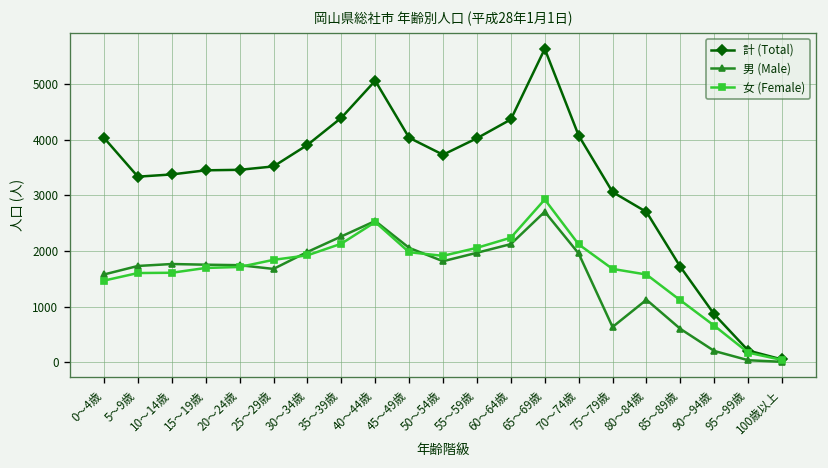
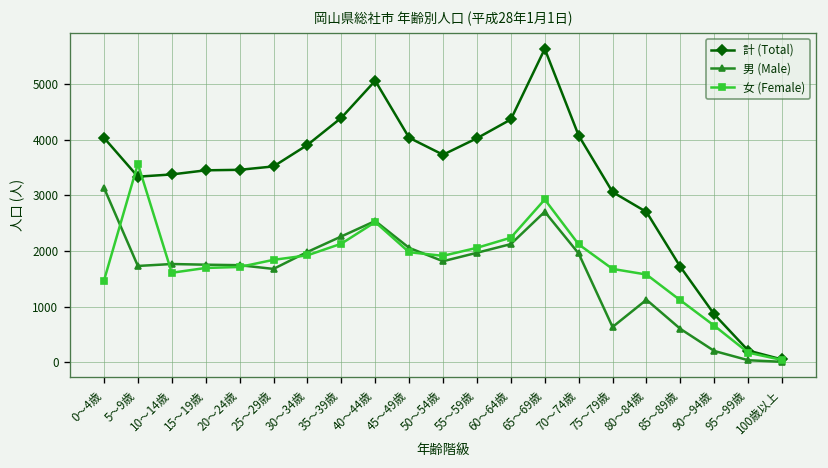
  {
    "計 (Total)": {
      "0～4歳": 4000,
      "5～9歳": 3300,
      "10～14歳": 3400,
      "15～19歳": 3400,
      "20～24歳": 3500,
      "25～29歳": 3500,
      "30～34歳": 3900,
      "35～39歳": 4400,
      "40～44歳": 5100,
      "45～49歳": 4000,
      "50～54歳": 3700,
      "55～59歳": 4000,
      "60～64歳": 4400,
      "65～69歳": 5600,
      "70～74歳": 4100,
      "75～79歳": 3100,
      "80～84歳": 2700,
      "85～89歳": 1700,
      "90～94歳": 900
    },
    "男 (Male)": {
-     "0～4歳": 1600,
+     "0～4歳": 3100,
      "5～9歳": 1700,
      "10～14歳": 1800,
      "15～19歳": 1800,
      "25～29歳": 1700,
      "30～34歳": 2000,
      "35～39歳": 2300,
      "45～49歳": 2100,
      "50～54歳": 1800,
      "55～59歳": 2000,
      "60～64歳": 2100,
      "65～69歳": 2700,
      "70～74歳": 2000,
      "75～79歳": 600,
      "80～84歳": 1100,
      "85～89歳": 600,
      "90～94歳": 200,
      "95～99歳": 0
    },
    "女 (Female)": {
      "0～4歳": 1500,
-     "5～9歳": 1600,
+     "5～9歳": 3600,
      "10～14歳": 1600,
      "15～19歳": 1700,
      "25～29歳": 1800,
      "30～34歳": 1900,
      "35～39歳": 2100,
      "45～49歳": 2000,
      "50～54歳": 1900,
      "55～59歳": 2100,
      "60～64歳": 2200,
      "65～69歳": 2900,
      "70～74歳": 2100,
      "75～79歳": 1700,
      "80～84歳": 1600,
      "85～89歳": 1100,
      "90～94歳": 700
    }
  }
